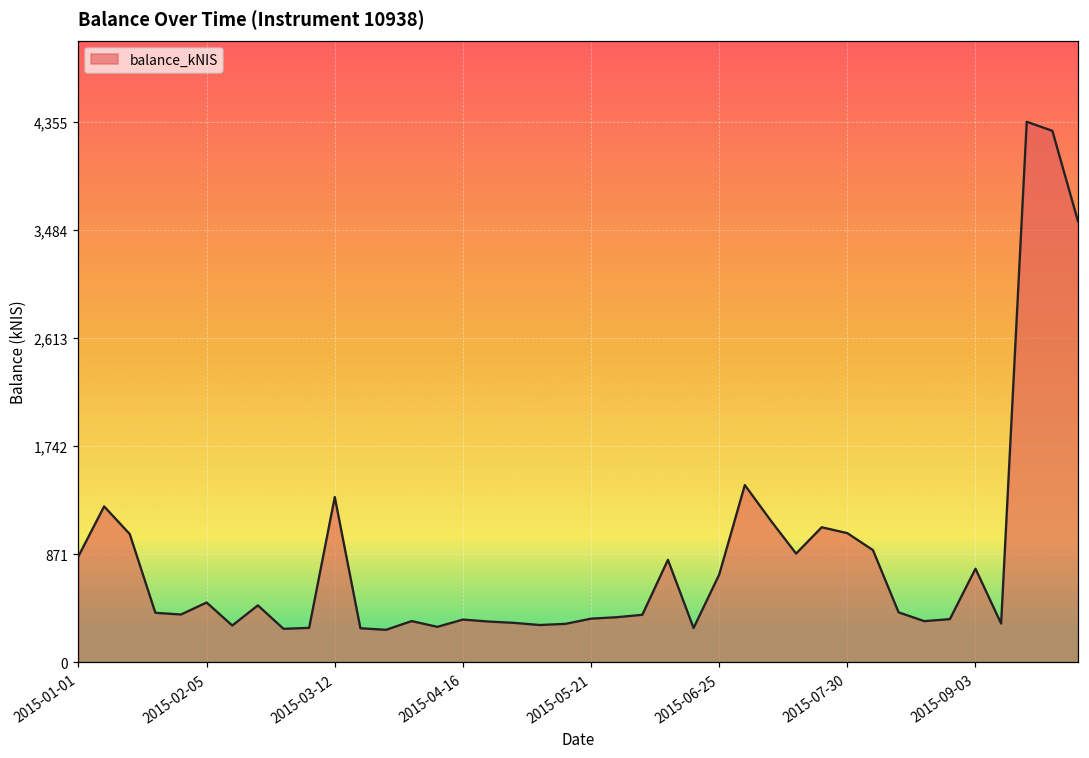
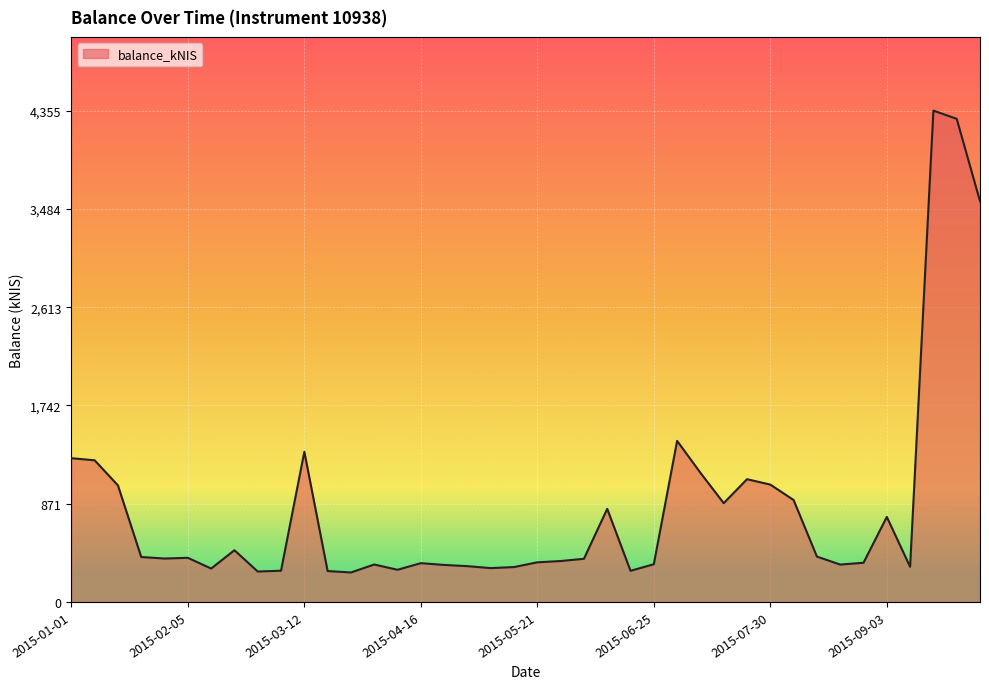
  {
-   "2015-01-01": "850",
-   "2015-02-05": "480",
+   "2015-01-01": "1,270",
+   "2015-02-05": "390",
    "2015-03-12": "1,330",
    "2015-04-16": "340",
    "2015-05-21": "350",
-   "2015-06-25": "710",
+   "2015-06-25": "330",
    "2015-07-30": "1,040",
    "2015-09-03": "750"
  }
